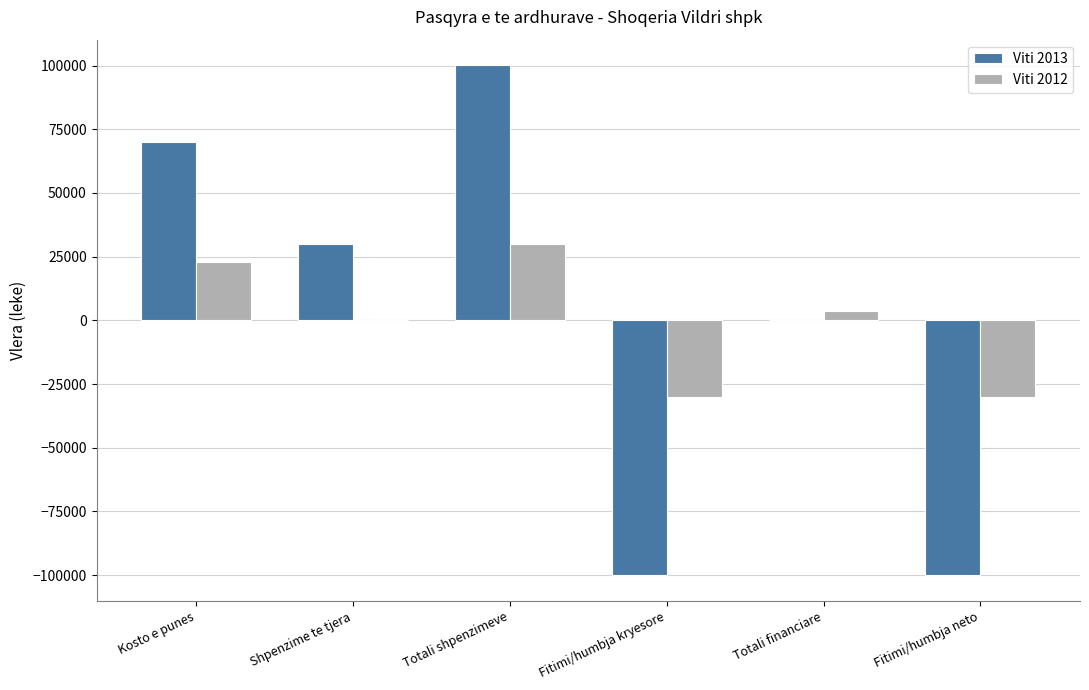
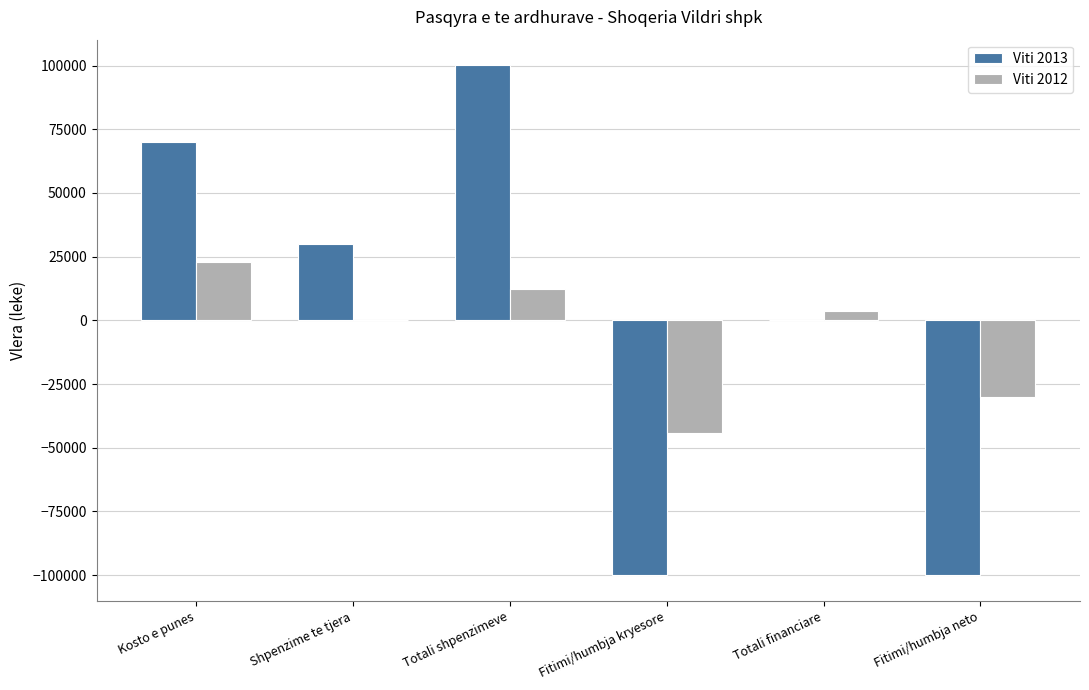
  {
    "Viti 2013": {
      "Kosto e punes": 70000,
      "Shpenzime te tjera": 30000,
      "Totali shpenzimeve": 100000,
      "Fitimi/humbja kryesore": -100000,
      "Totali financiare": 0,
      "Fitimi/humbja neto": -100000
    },
    "Viti 2012": {
      "Kosto e punes": 23000,
      "Shpenzime te tjera": 0,
-     "Totali shpenzimeve": 30000,
-     "Fitimi/humbja kryesore": -30000,
+     "Totali shpenzimeve": 12000,
+     "Fitimi/humbja kryesore": -44000,
      "Totali financiare": 4000,
      "Fitimi/humbja neto": -30000
    }
  }
